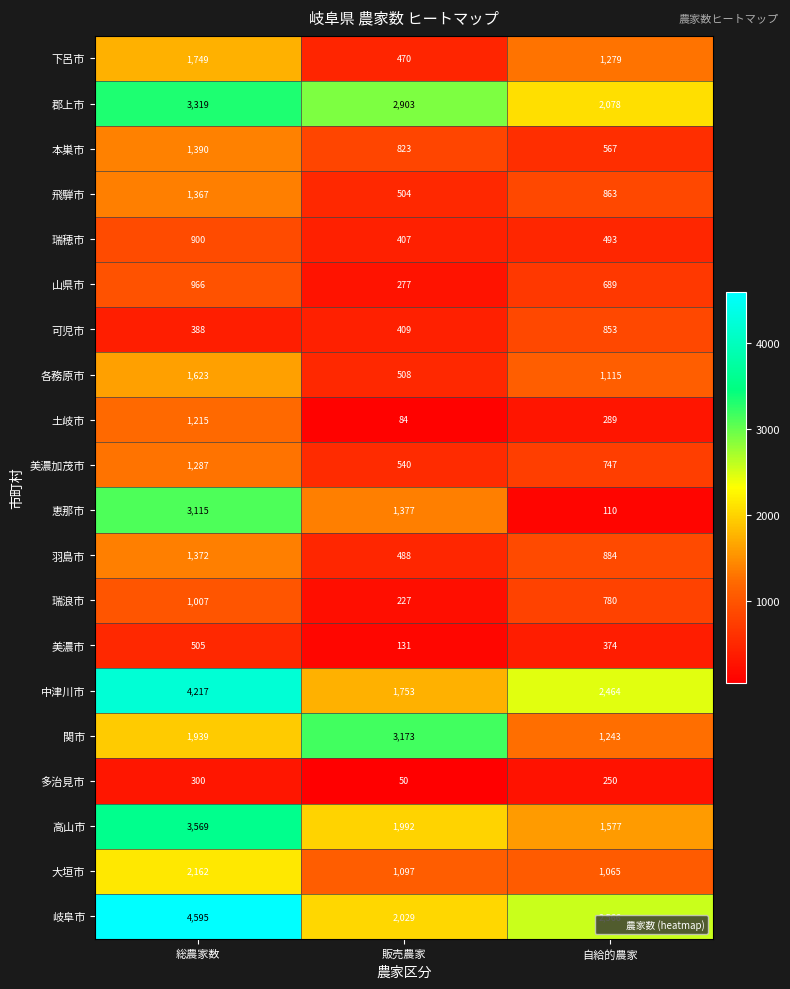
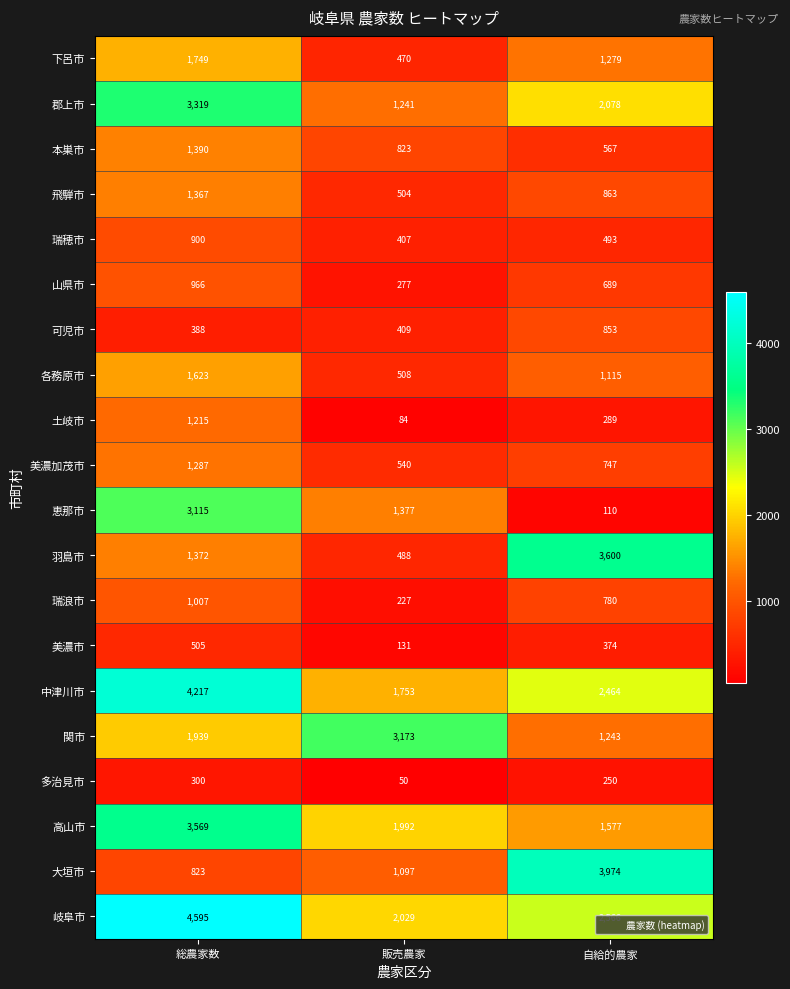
  {
    "下呂市": {
      "総農家数": "1,749",
      "販売農家": "470",
      "自給的農家": "1,279"
    },
    "郡上市": {
      "総農家数": "3,319",
-     "販売農家": "2,903",
+     "販売農家": "1,241",
      "自給的農家": "2,078"
    },
    "本巣市": {
      "総農家数": "1,390",
      "販売農家": "823",
      "自給的農家": "567"
    },
    "飛騨市": {
      "総農家数": "1,367",
      "販売農家": "504",
      "自給的農家": "863"
    },
    "瑞穂市": {
      "総農家数": "900",
      "販売農家": "407",
      "自給的農家": "493"
    },
    "山県市": {
      "総農家数": "966",
      "販売農家": "277",
      "自給的農家": "689"
    },
    "可児市": {
      "総農家数": "388",
      "販売農家": "409",
      "自給的農家": "853"
    },
    "各務原市": {
      "総農家数": "1,623",
      "販売農家": "508",
      "自給的農家": "1,115"
    },
    "土岐市": {
      "総農家数": "1,215",
      "販売農家": "84",
      "自給的農家": "289"
    },
    "美濃加茂市": {
      "総農家数": "1,287",
      "販売農家": "540",
      "自給的農家": "747"
    },
    "恵那市": {
      "総農家数": "3,115",
      "販売農家": "1,377",
      "自給的農家": "110"
    },
    "羽島市": {
      "総農家数": "1,372",
      "販売農家": "488",
-     "自給的農家": "884"
+     "自給的農家": "3,600"
    },
    "瑞浪市": {
      "総農家数": "1,007",
      "販売農家": "227",
      "自給的農家": "780"
    },
    "美濃市": {
      "総農家数": "505",
      "販売農家": "131",
      "自給的農家": "374"
    },
    "中津川市": {
      "総農家数": "4,217",
      "販売農家": "1,753",
      "自給的農家": "2,464"
    },
    "関市": {
      "総農家数": "1,939",
      "販売農家": "3,173",
      "自給的農家": "1,243"
    },
    "多治見市": {
      "総農家数": "300",
      "販売農家": "50",
      "自給的農家": "250"
    },
    "高山市": {
      "総農家数": "3,569",
      "販売農家": "1,992",
      "自給的農家": "1,577"
    },
    "大垣市": {
-     "総農家数": "2,162",
+     "総農家数": "823",
      "販売農家": "1,097",
-     "自給的農家": "1,065"
+     "自給的農家": "3,974"
    },
    "岐阜市": {
      "総農家数": "4,595",
      "販売農家": "2,029"
    }
  }
